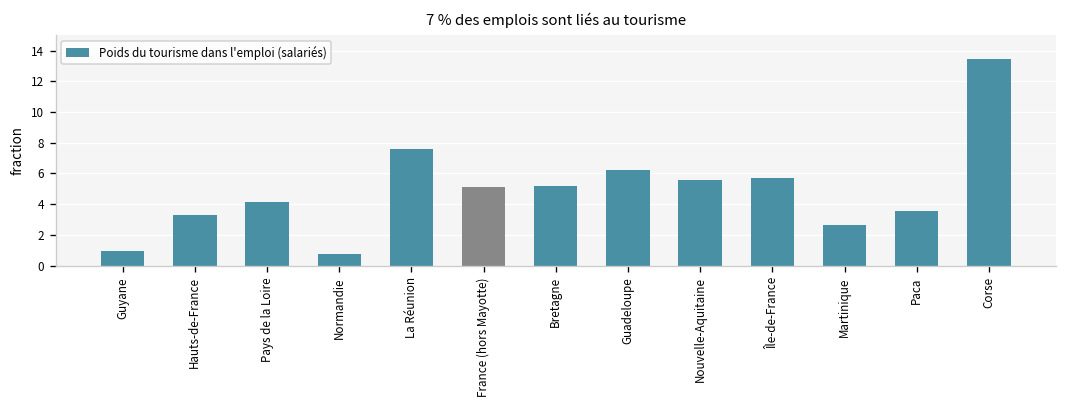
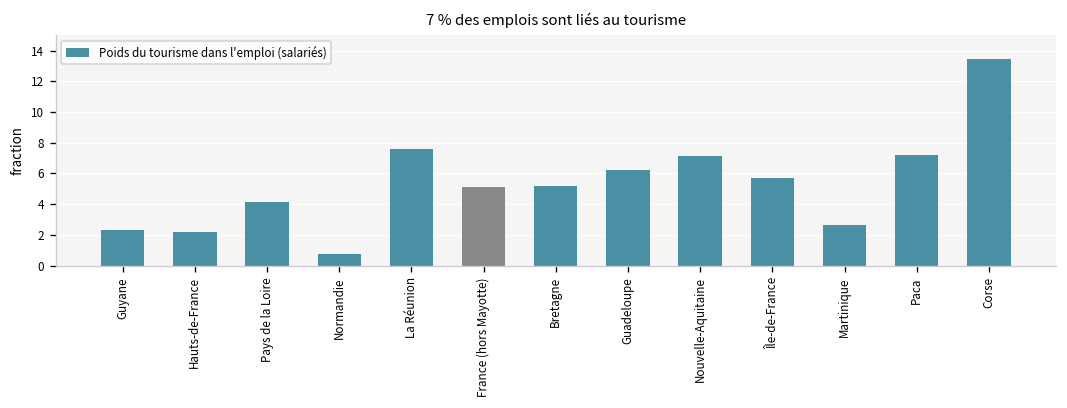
  {
-   "Guyane": 0.9,
-   "Hauts-de-France": 3.3,
+   "Guyane": 2.3,
+   "Hauts-de-France": 2.2,
    "Pays de la Loire": 4.1,
    "Normandie": 0.8,
    "La Réunion": 7.6,
    "France (hors Mayotte)": 5.1,
    "Bretagne": 5.1,
    "Guadeloupe": 6.2,
-   "Nouvelle-Aquitaine": 5.6,
+   "Nouvelle-Aquitaine": 7.1,
    "Île-de-France": 5.7,
    "Martinique": 2.6,
-   "Paca": 3.6,
+   "Paca": 7.2,
    "Corse": 13.4
  }
